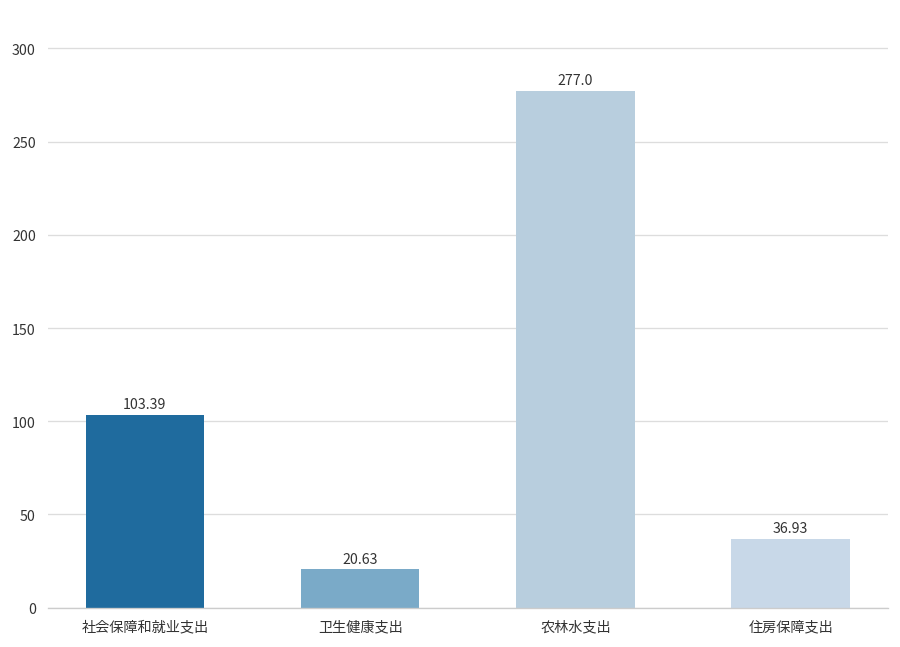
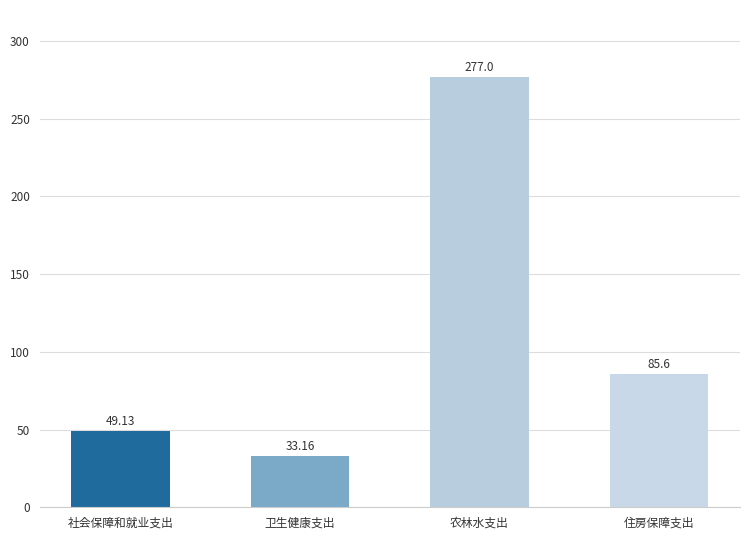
  {
-   "社会保障和就业支出": 103.39,
-   "卫生健康支出": 20.63,
+   "社会保障和就业支出": 49.13,
+   "卫生健康支出": 33.16,
    "农林水支出": 277.0,
-   "住房保障支出": 36.93
+   "住房保障支出": 85.6
  }
